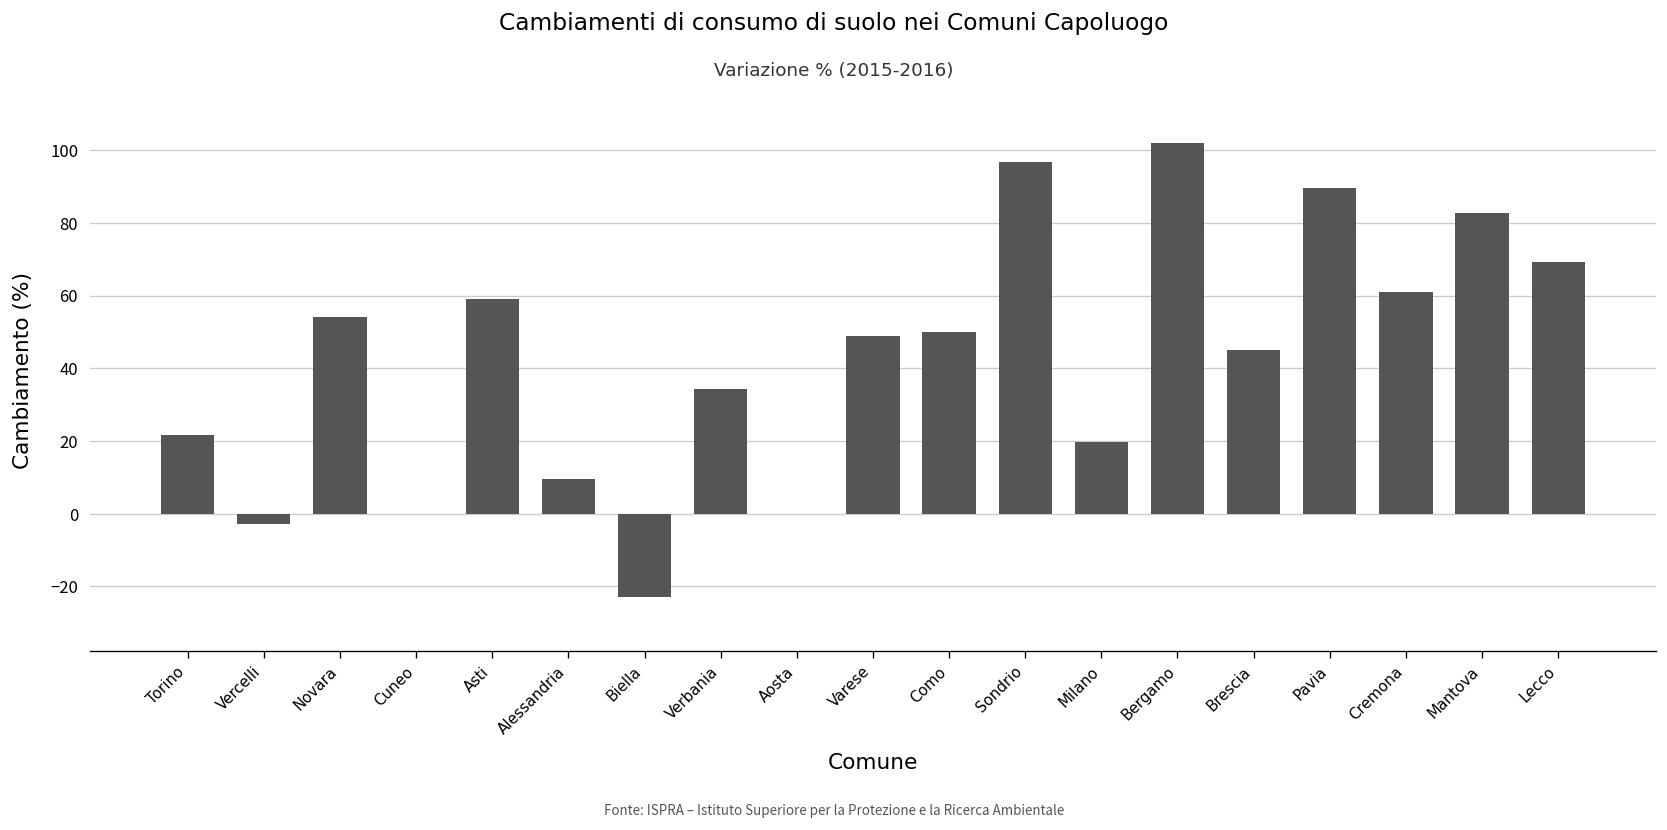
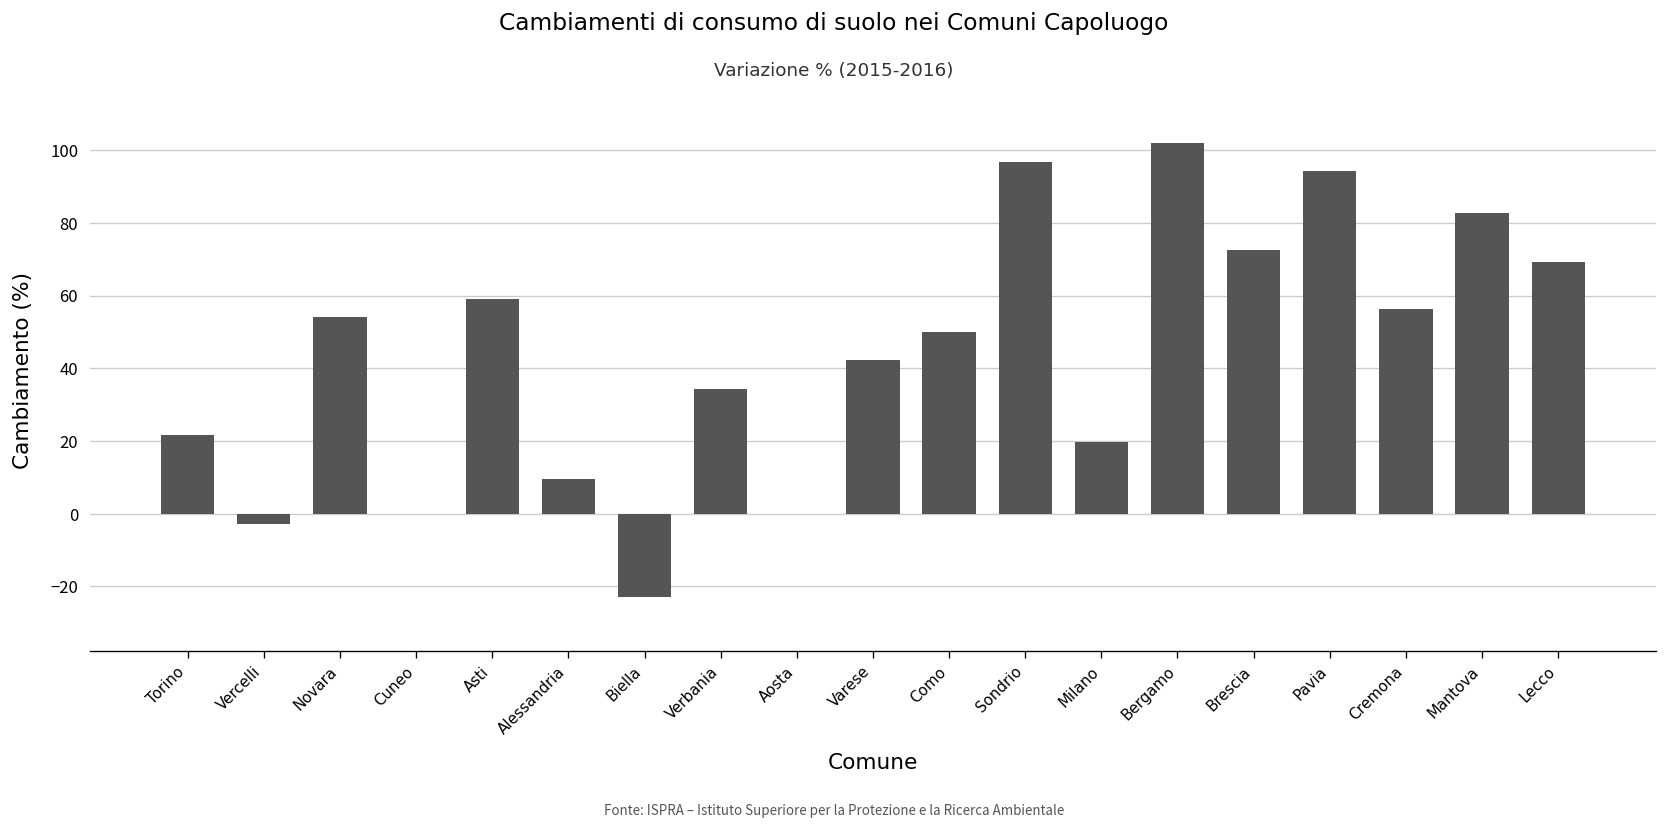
  {
    "Torino": 22,
    "Vercelli": -3,
    "Novara": 54,
    "Asti": 59,
    "Alessandria": 9,
    "Biella": -23,
    "Verbania": 34,
    "Aosta": 0,
-   "Varese": 49,
+   "Varese": 42,
    "Como": 50,
    "Sondrio": 97,
    "Milano": 20,
    "Bergamo": 102,
-   "Brescia": 45,
-   "Pavia": 90,
-   "Cremona": 61,
+   "Brescia": 72,
+   "Pavia": 94,
+   "Cremona": 56,
    "Mantova": 83,
    "Lecco": 69
  }
